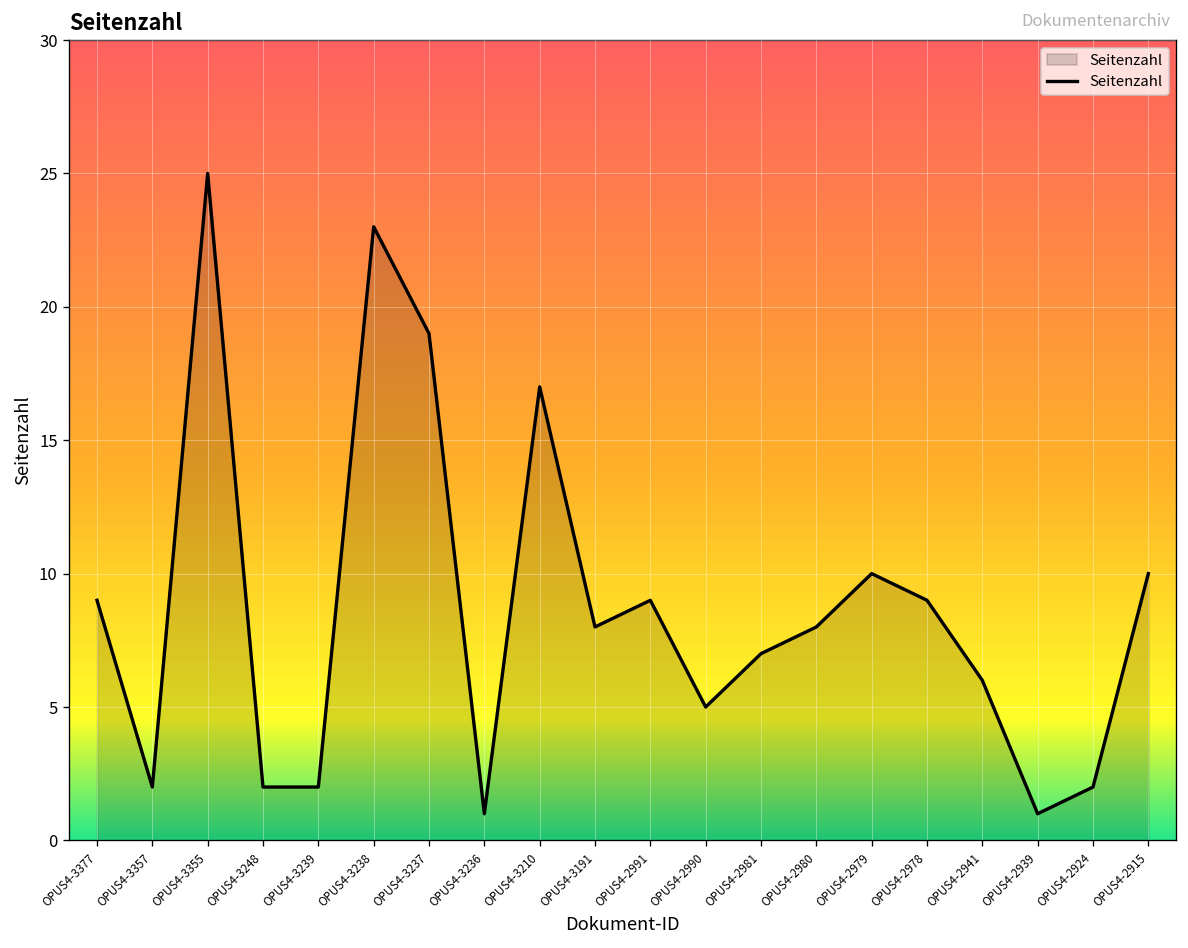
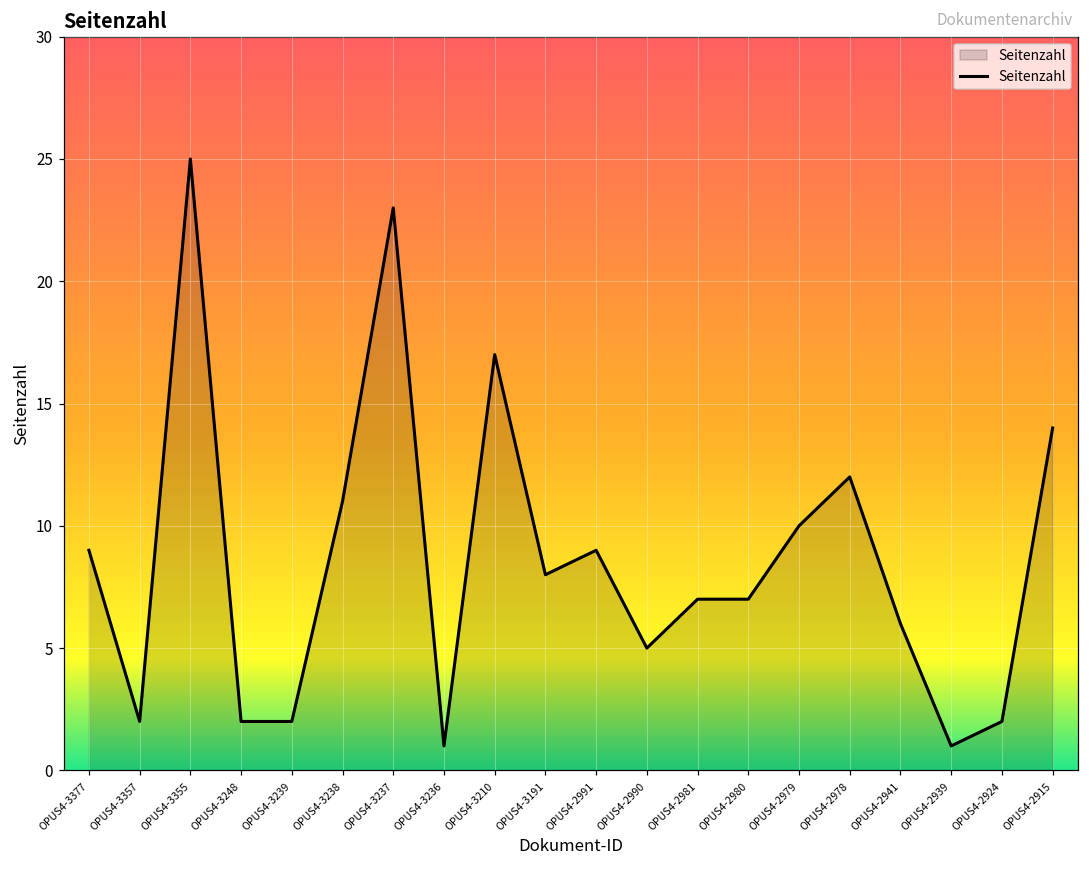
  {
    "OPUS4-3377": 9,
    "OPUS4-3357": 2,
    "OPUS4-3355": 25,
    "OPUS4-3248": 2,
    "OPUS4-3239": 2,
-   "OPUS4-3238": 23,
-   "OPUS4-3237": 19,
+   "OPUS4-3238": 11,
+   "OPUS4-3237": 23,
    "OPUS4-3236": 1,
    "OPUS4-3210": 17,
    "OPUS4-3191": 8,
    "OPUS4-2991": 9,
    "OPUS4-2990": 5,
    "OPUS4-2981": 7,
-   "OPUS4-2980": 8,
+   "OPUS4-2980": 7,
    "OPUS4-2979": 10,
-   "OPUS4-2978": 9,
+   "OPUS4-2978": 12,
    "OPUS4-2941": 6,
    "OPUS4-2939": 1,
    "OPUS4-2924": 2,
-   "OPUS4-2915": 10
+   "OPUS4-2915": 14
  }
